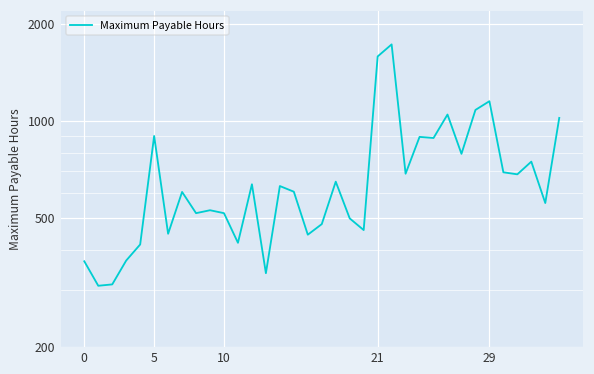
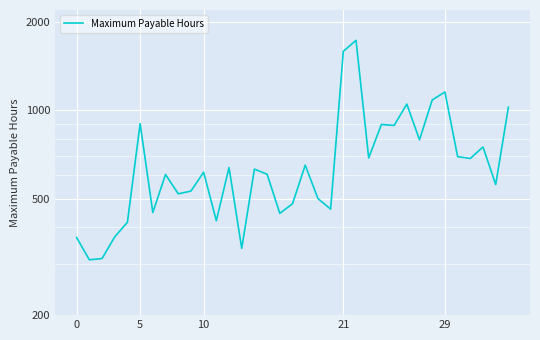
  {
    "0": 370,
    "5": 900,
-   "10": 520,
+   "10": 620,
    "21": 1600,
    "29": 1160
  }
